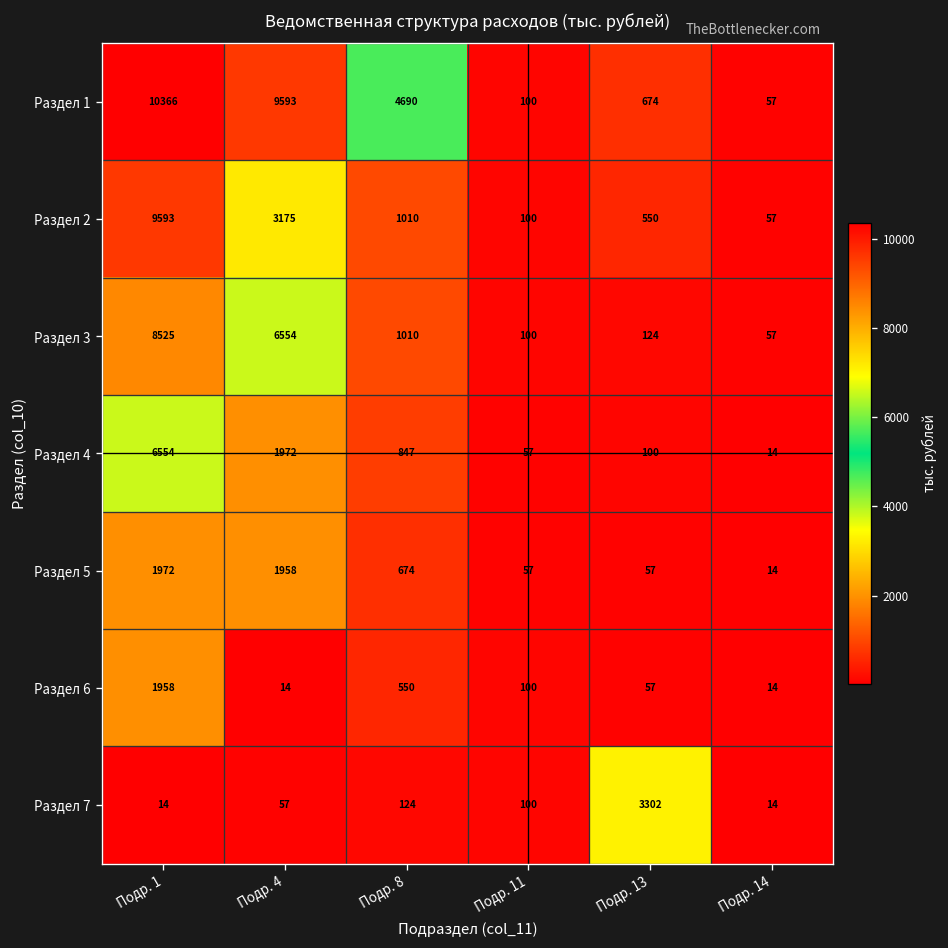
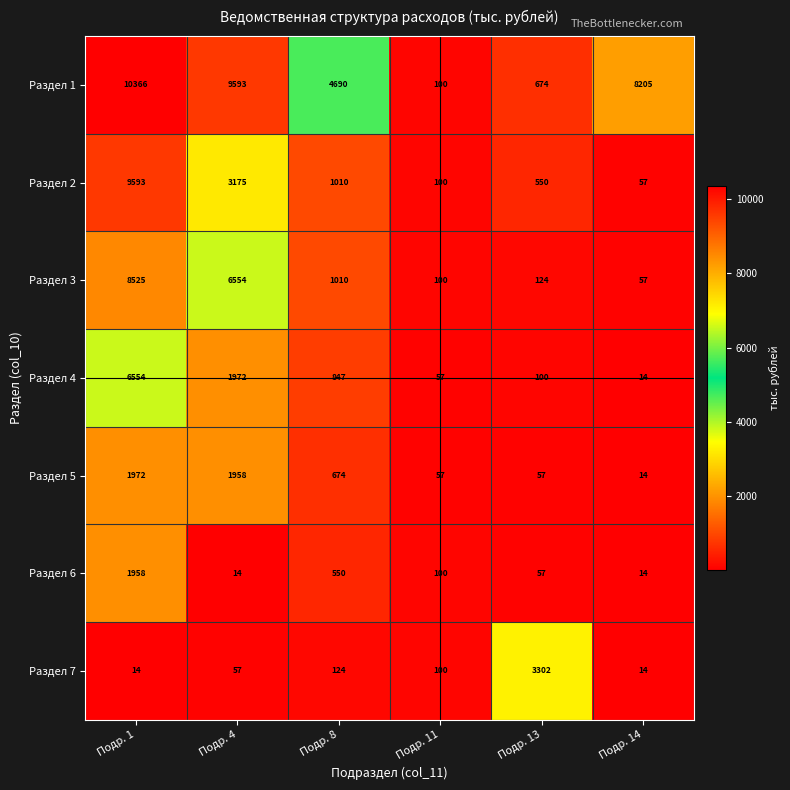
  {
    "Раздел 1": {
      "Подр. 1": 10366,
      "Подр. 4": 9593,
      "Подр. 8": 4690,
      "Подр. 11": 100,
      "Подр. 13": 674,
-     "Подр. 14": 57
+     "Подр. 14": 8205
    },
    "Раздел 2": {
      "Подр. 1": 9593,
      "Подр. 4": 3175,
      "Подр. 8": 1010,
      "Подр. 11": 100,
      "Подр. 13": 550,
      "Подр. 14": 57
    },
    "Раздел 3": {
      "Подр. 1": 8525,
      "Подр. 4": 6554,
      "Подр. 8": 1010,
      "Подр. 11": 100,
      "Подр. 13": 124,
      "Подр. 14": 57
    },
    "Раздел 4": {
      "Подр. 1": 6554,
      "Подр. 4": 1972,
      "Подр. 8": 847,
      "Подр. 11": 57,
      "Подр. 13": 100,
      "Подр. 14": 14
    },
    "Раздел 5": {
      "Подр. 1": 1972,
      "Подр. 4": 1958,
      "Подр. 8": 674,
      "Подр. 11": 57,
      "Подр. 13": 57,
      "Подр. 14": 14
    },
    "Раздел 6": {
      "Подр. 1": 1958,
      "Подр. 4": 14,
      "Подр. 8": 550,
      "Подр. 11": 100,
      "Подр. 13": 57,
      "Подр. 14": 14
    },
    "Раздел 7": {
      "Подр. 1": 14,
      "Подр. 4": 57,
      "Подр. 8": 124,
      "Подр. 11": 100,
      "Подр. 13": 3302,
      "Подр. 14": 14
    }
  }
